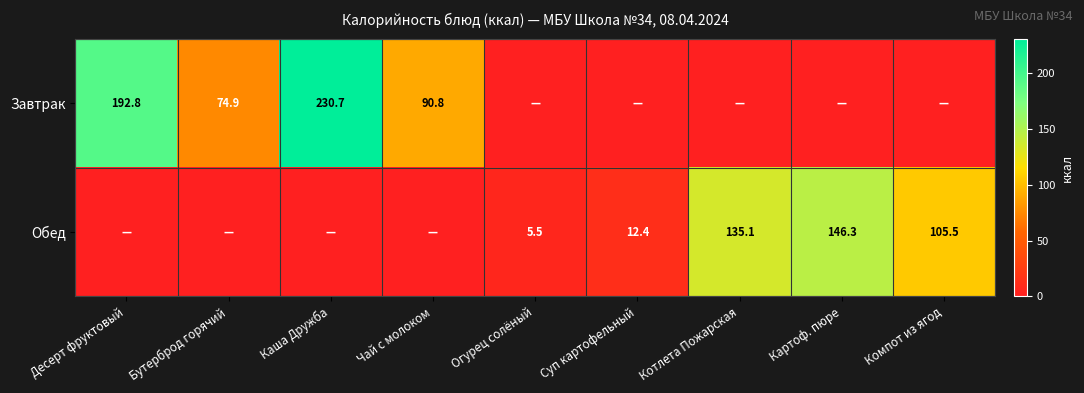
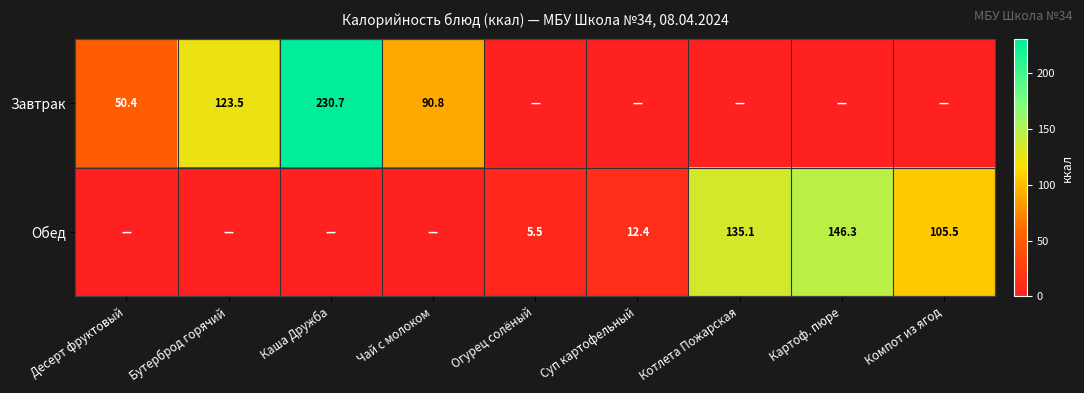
  {
    "Завтрак": {
-     "Десерт фруктовый": 192.8,
-     "Бутерброд горячий": 74.9,
+     "Десерт фруктовый": 50.4,
+     "Бутерброд горячий": 123.5,
      "Каша Дружба": 230.7,
      "Чай с молоком": 90.8
    },
    "Обед": {
      "Огурец солёный": 5.5,
      "Суп картофельный": 12.4,
      "Котлета Пожарская": 135.1,
      "Картоф. пюре": 146.3,
      "Компот из ягод": 105.5
    }
  }
